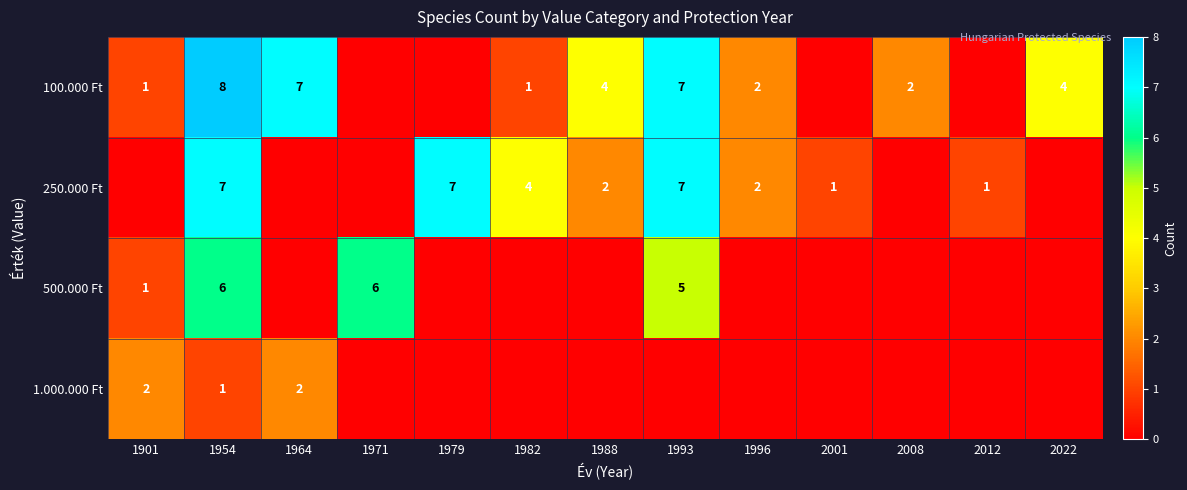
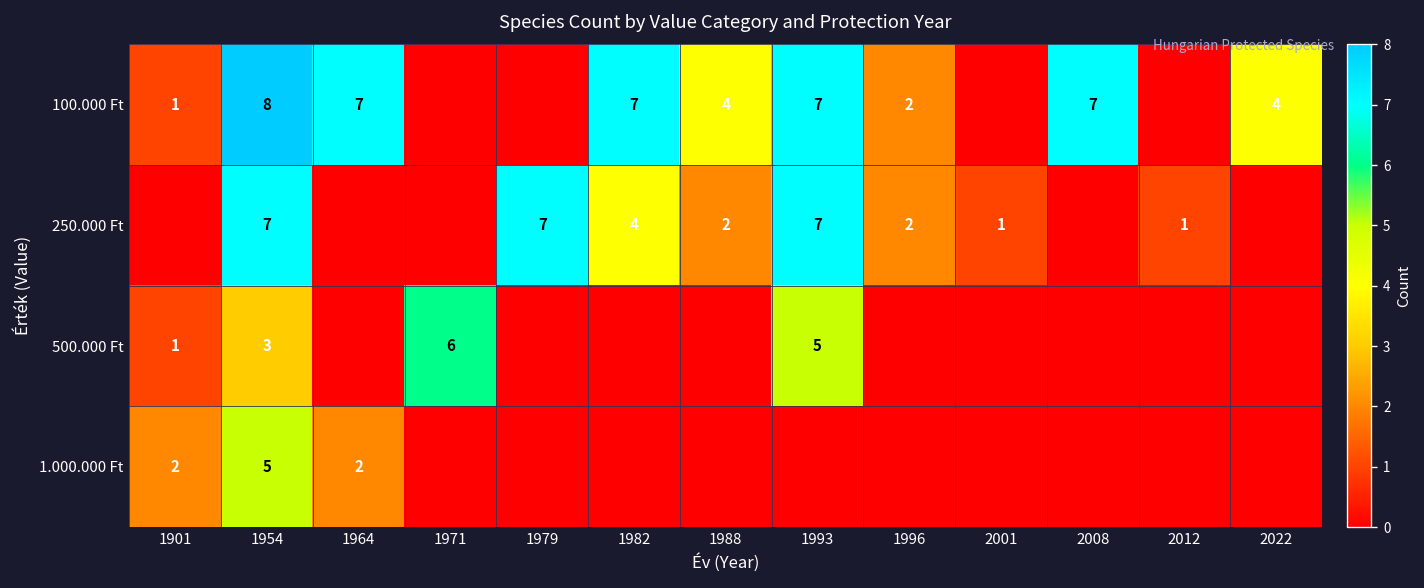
  {
    "100.000 Ft": {
      "1901": 1,
      "1954": 8,
      "1964": 7,
-     "1982": 1,
+     "1982": 7,
      "1988": 4,
      "1993": 7,
      "1996": 2,
-     "2008": 2
+     "2008": 7
    },
    "250.000 Ft": {
      "1954": 7,
      "1979": 7,
      "1982": 4,
      "1988": 2,
      "1993": 7,
      "1996": 2,
      "2001": 1,
      "2012": 1
    },
    "500.000 Ft": {
      "1901": 1,
-     "1954": 6,
+     "1954": 3,
      "1971": 6,
      "1993": 5
    },
    "1.000.000 Ft": {
      "1901": 2,
-     "1954": 1,
+     "1954": 5,
      "1964": 2
    }
  }
